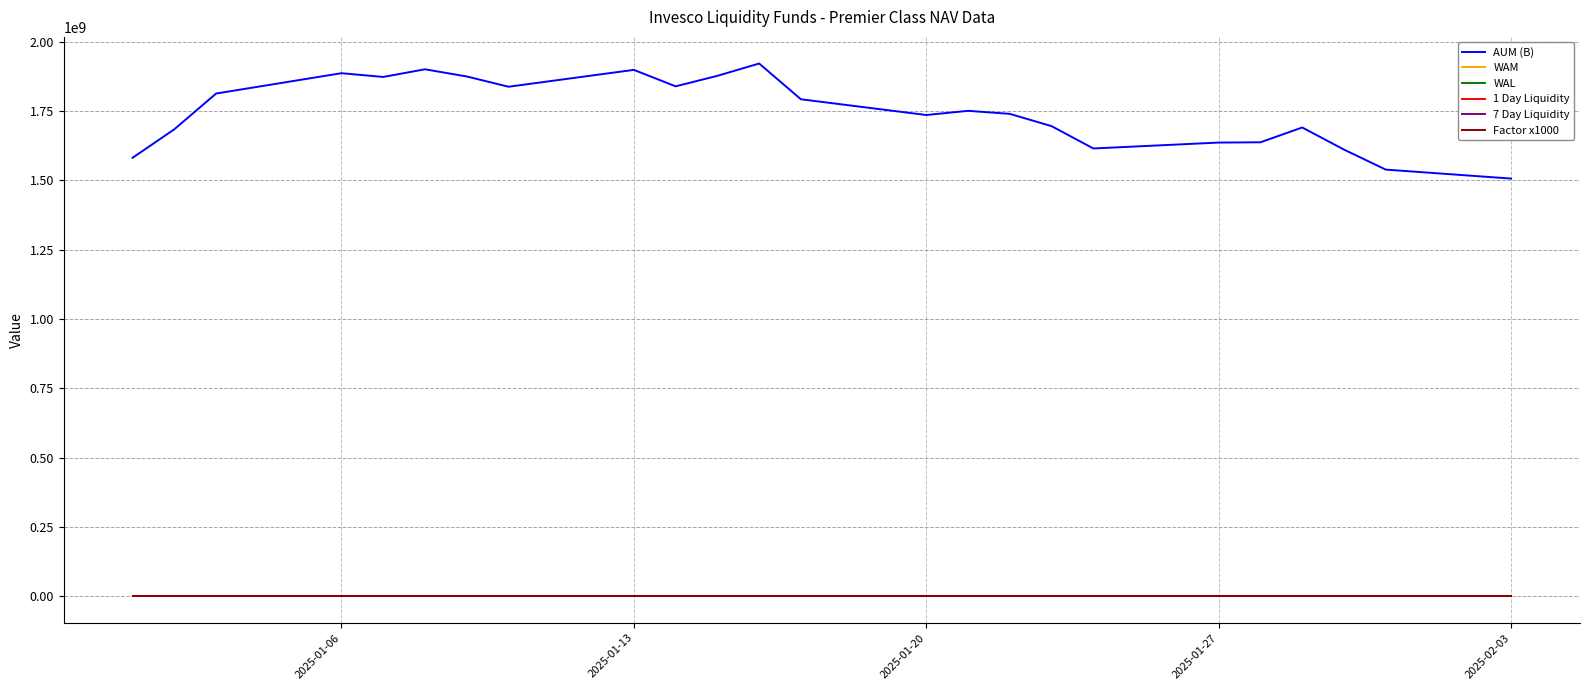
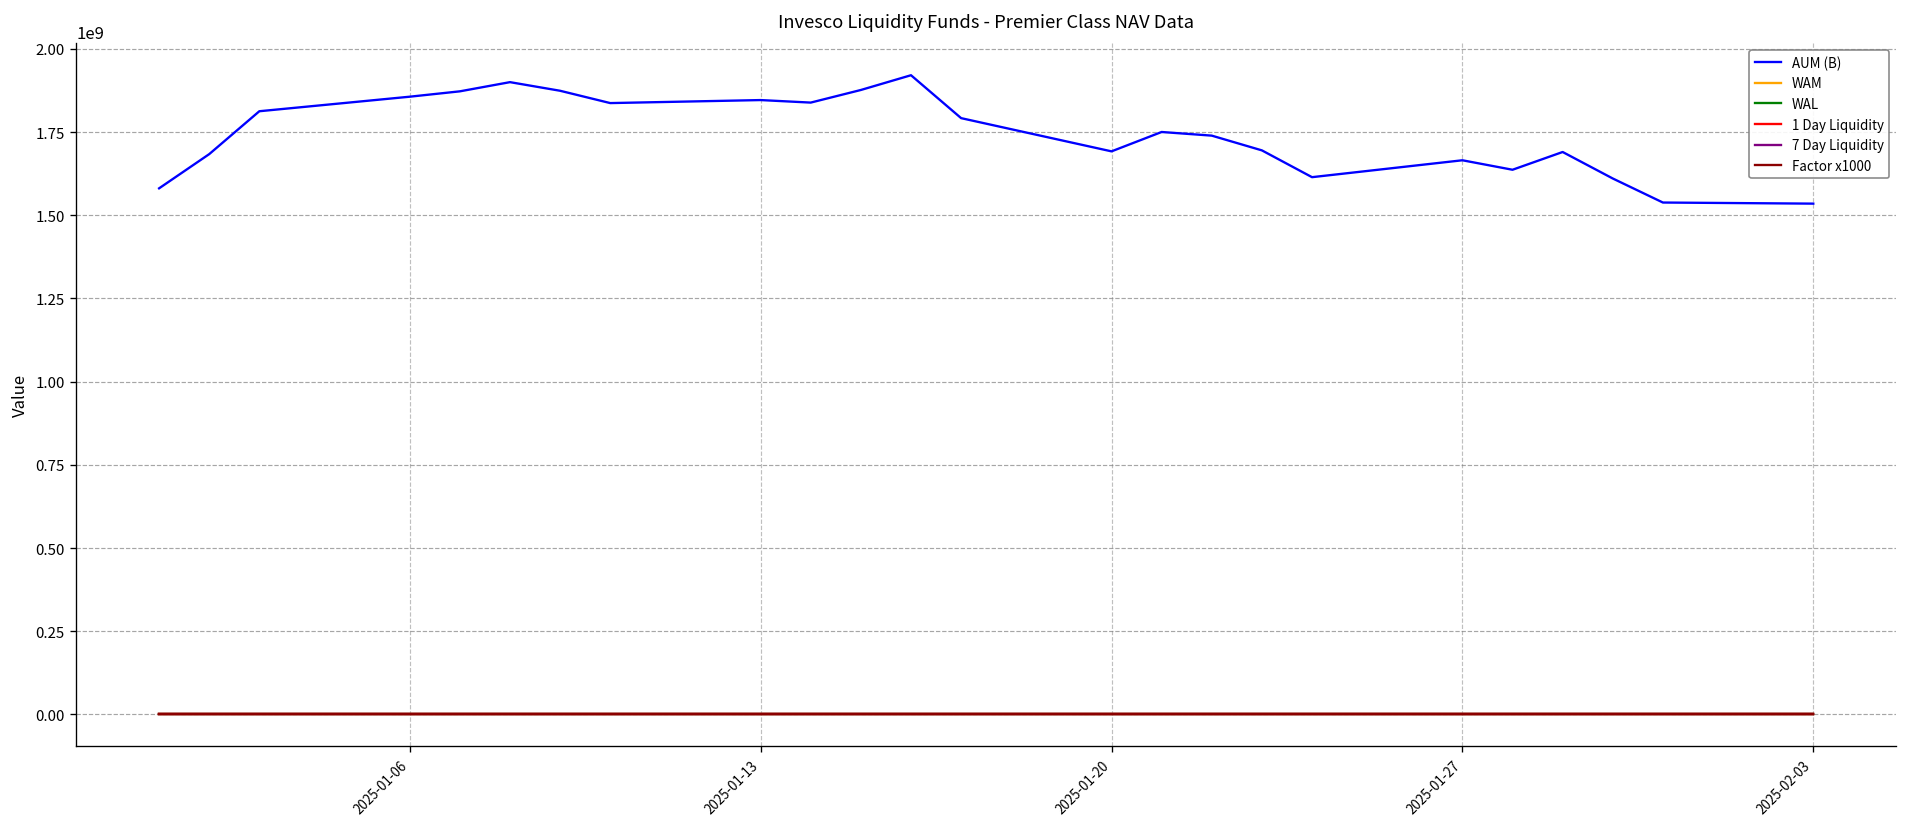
  {
    "AUM (B)": {
-     "2025-01-06": 1890000000,
-     "2025-01-13": 1900000000,
-     "2025-01-20": 1740000000,
-     "2025-01-27": 1640000000,
-     "2025-02-03": 1510000000
+     "2025-01-06": 1860000000,
+     "2025-01-13": 1850000000,
+     "2025-01-20": 1690000000,
+     "2025-01-27": 1670000000,
+     "2025-02-03": 1540000000
    },
    "Factor x1000": {
      "2025-01-06": 0,
      "2025-01-13": 0,
      "2025-01-20": 0,
      "2025-01-27": 0,
      "2025-02-03": 0
    }
  }
